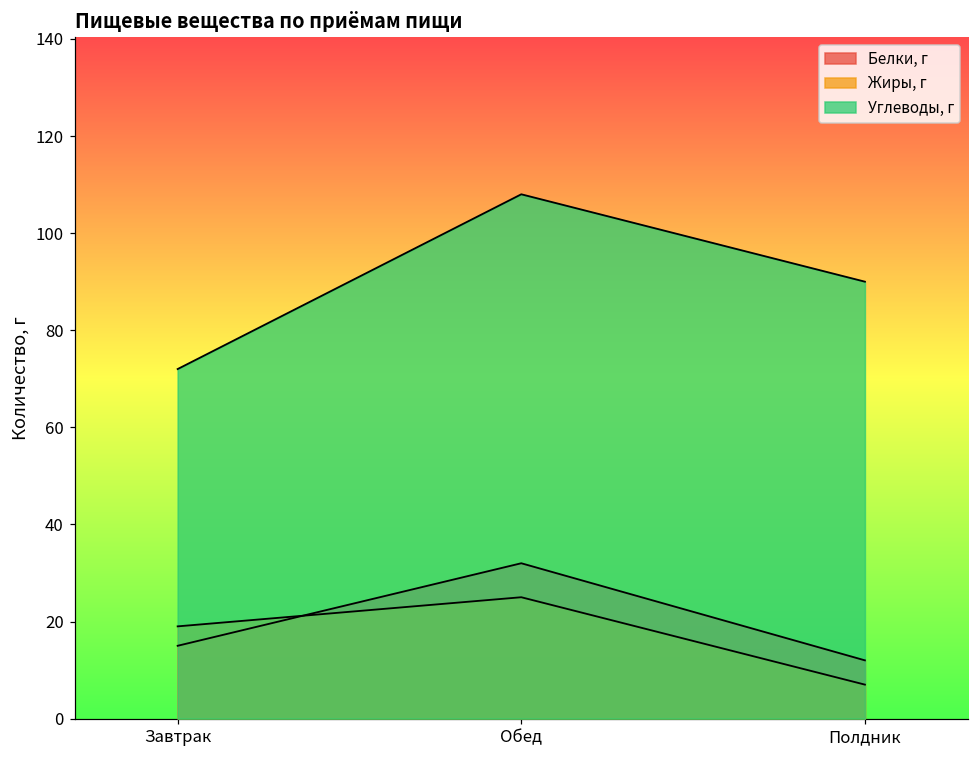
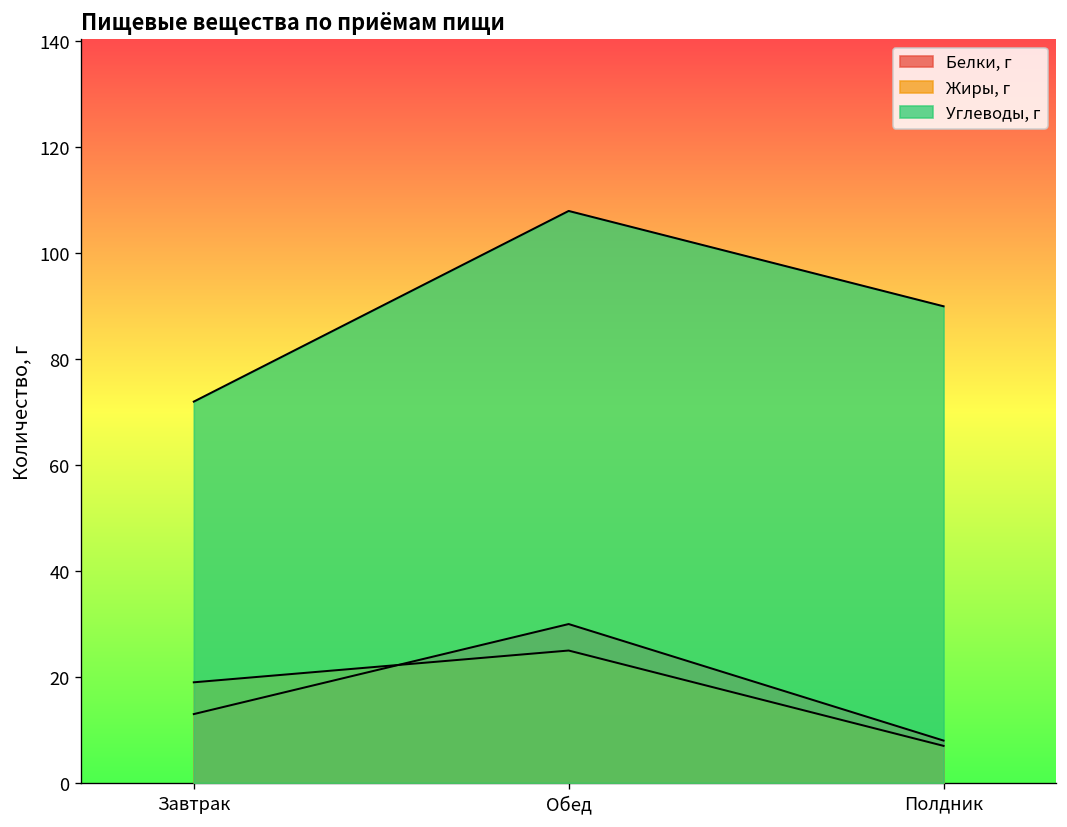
  {
    "Белки, г": {
-     "Завтрак": 15,
-     "Обед": 32,
-     "Полдник": 12
+     "Завтрак": 13,
+     "Обед": 30,
+     "Полдник": 8
    },
    "Жиры, г": {
      "Завтрак": 19,
      "Обед": 25,
      "Полдник": 7
    },
    "Углеводы, г": {
      "Завтрак": 72,
      "Обед": 108,
      "Полдник": 90
    }
  }
